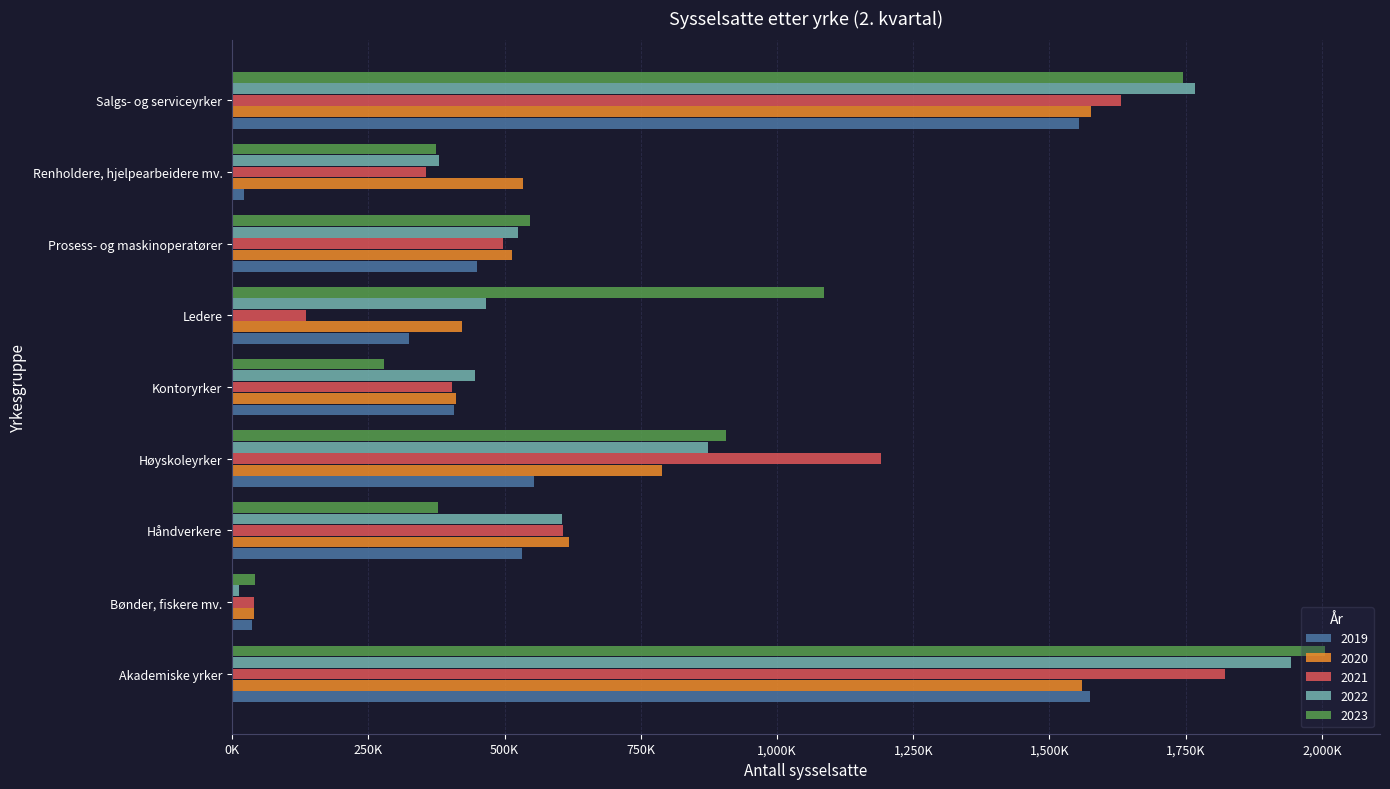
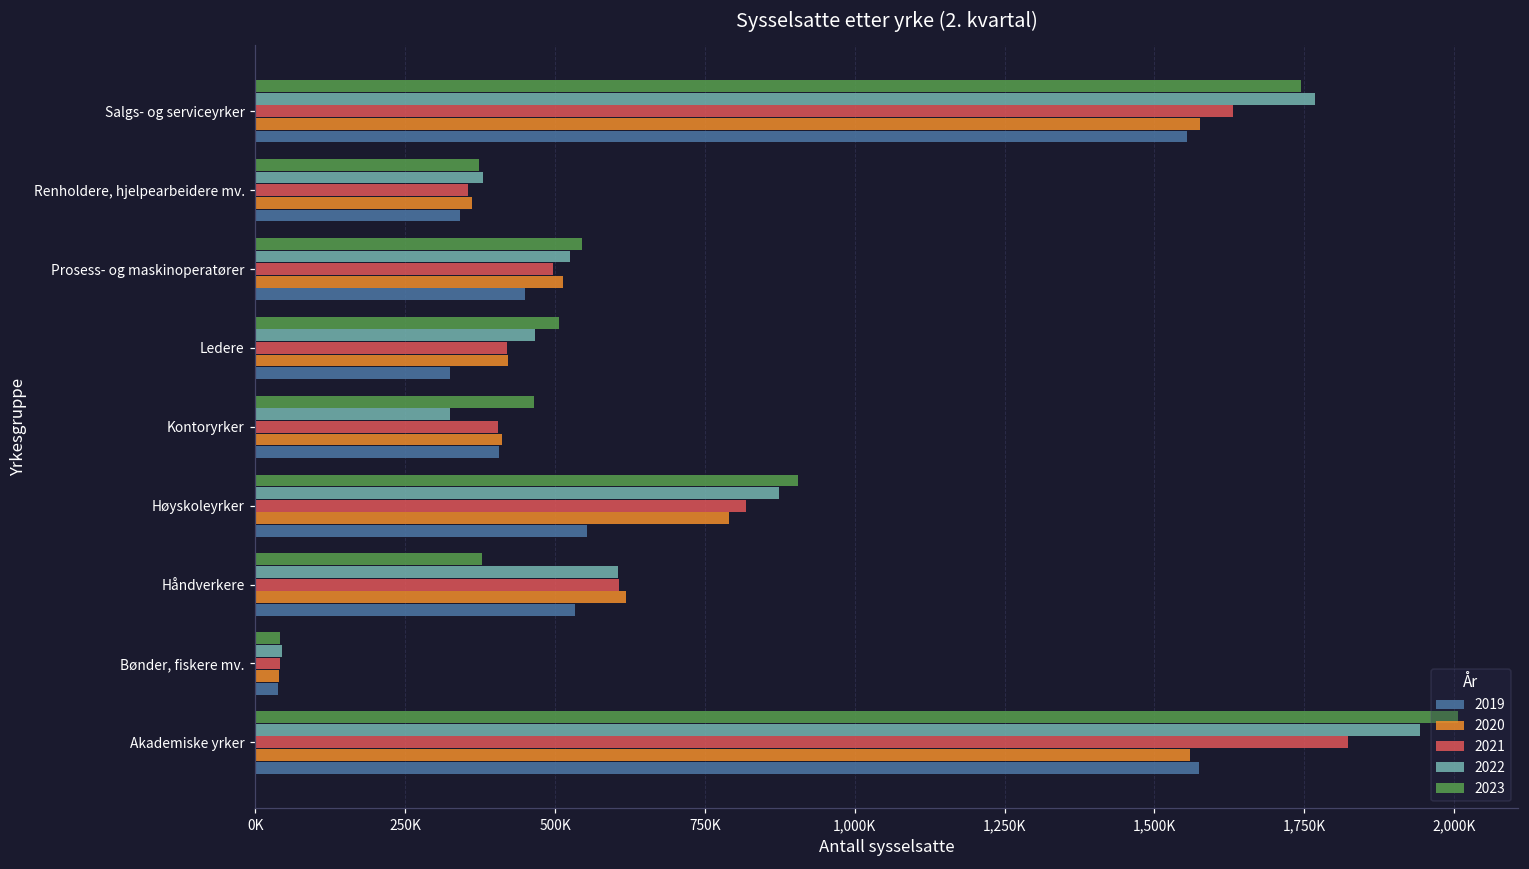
  {
    "2019": {
      "Salgs- og serviceyrker": "1,550,000",
-     "Renholdere, hjelpearbeidere mv.": "20,000",
+     "Renholdere, hjelpearbeidere mv.": "340,000",
      "Prosess- og maskinoperatører": "450,000",
      "Ledere": "320,000",
      "Kontoryrker": "410,000",
      "Høyskoleyrker": "550,000",
      "Håndverkere": "530,000",
      "Bønder, fiskere mv.": "40,000",
      "Akademiske yrker": "1,580,000"
    },
    "2020": {
      "Salgs- og serviceyrker": "1,580,000",
-     "Renholdere, hjelpearbeidere mv.": "530,000",
+     "Renholdere, hjelpearbeidere mv.": "360,000",
      "Prosess- og maskinoperatører": "510,000",
      "Ledere": "420,000",
      "Kontoryrker": "410,000",
      "Høyskoleyrker": "790,000",
      "Håndverkere": "620,000",
      "Bønder, fiskere mv.": "40,000",
      "Akademiske yrker": "1,560,000"
    },
    "2021": {
      "Salgs- og serviceyrker": "1,630,000",
      "Renholdere, hjelpearbeidere mv.": "360,000",
      "Prosess- og maskinoperatører": "500,000",
-     "Ledere": "140,000",
+     "Ledere": "420,000",
      "Kontoryrker": "400,000",
-     "Høyskoleyrker": "1,190,000",
+     "Høyskoleyrker": "820,000",
      "Håndverkere": "610,000",
      "Bønder, fiskere mv.": "40,000",
      "Akademiske yrker": "1,820,000"
    },
    "2022": {
      "Salgs- og serviceyrker": "1,770,000",
      "Renholdere, hjelpearbeidere mv.": "380,000",
      "Prosess- og maskinoperatører": "530,000",
      "Ledere": "470,000",
-     "Kontoryrker": "450,000",
+     "Kontoryrker": "330,000",
      "Høyskoleyrker": "870,000",
      "Håndverkere": "600,000",
-     "Bønder, fiskere mv.": "10,000",
+     "Bønder, fiskere mv.": "40,000",
      "Akademiske yrker": "1,940,000"
    },
    "2023": {
      "Salgs- og serviceyrker": "1,740,000",
      "Renholdere, hjelpearbeidere mv.": "370,000",
      "Prosess- og maskinoperatører": "550,000",
-     "Ledere": "1,090,000",
-     "Kontoryrker": "280,000",
+     "Ledere": "510,000",
+     "Kontoryrker": "470,000",
      "Høyskoleyrker": "910,000",
      "Håndverkere": "380,000",
      "Bønder, fiskere mv.": "40,000"
    }
  }
